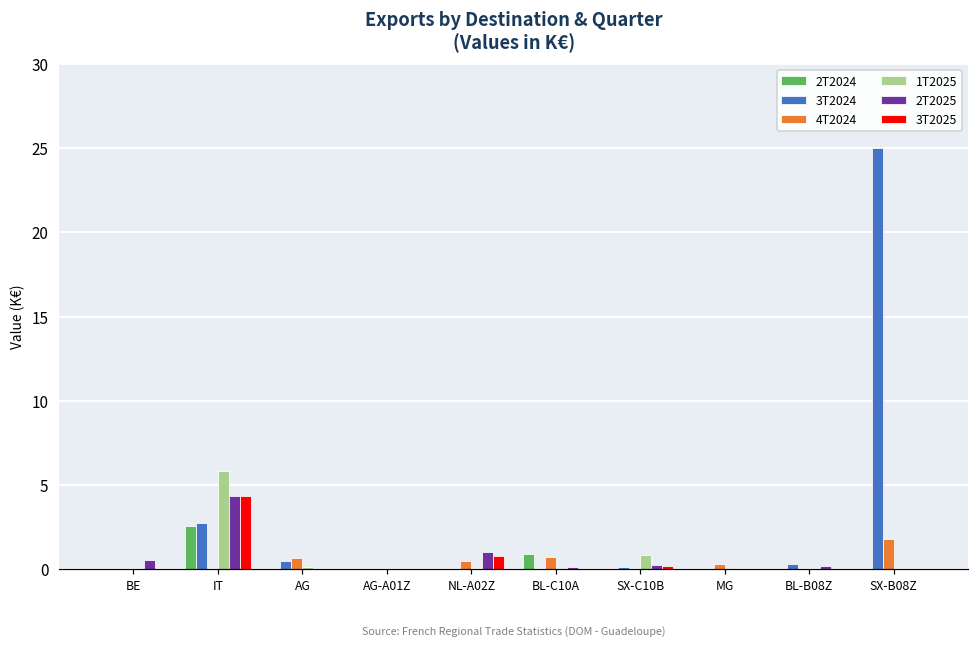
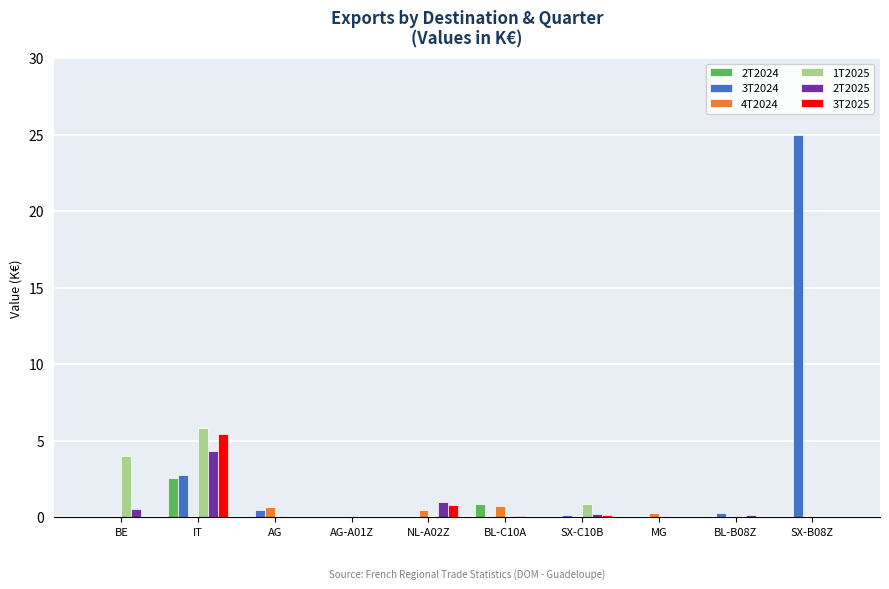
  {
    "2T2024": {
      "BE": 0.0,
      "IT": 2.6,
      "AG": 0.0,
      "AG-A01Z": 0.0,
      "NL-A02Z": 0.0,
      "BL-C10A": 0.9,
      "SX-C10B": 0.0,
      "MG": 0.0,
      "BL-B08Z": 0.0,
      "SX-B08Z": 0.0
    },
    "3T2024": {
      "BE": 0.0,
      "IT": 2.8,
      "AG": 0.5,
      "NL-A02Z": 0.0,
      "BL-C10A": 0.0,
      "MG": 0.0,
      "BL-B08Z": 0.3,
      "SX-B08Z": 25.0
    },
    "4T2024": {
      "BE": 0.0,
      "IT": 0.0,
      "AG": 0.7,
      "NL-A02Z": 0.4,
      "BL-C10A": 0.7,
      "SX-C10B": 0.0,
      "MG": 0.3,
      "BL-B08Z": 0.0,
-     "SX-B08Z": 1.8
+     "SX-B08Z": 0.0
    },
    "1T2025": {
-     "BE": 0,
+     "BE": 4,
      "IT": 5.8,
      "AG-A01Z": 0,
      "NL-A02Z": 0,
      "SX-C10B": 1,
      "BL-B08Z": 0,
      "SX-B08Z": 0
    },
    "2T2025": {
      "BE": 0.5,
      "IT": 4.4,
      "AG": 0.0,
      "AG-A01Z": 0.0,
      "NL-A02Z": 1.0,
      "SX-C10B": 0.2,
      "MG": 0.0,
      "SX-B08Z": 0.0
    },
    "3T2025": {
      "BE": 0.0,
-     "IT": 4.4,
+     "IT": 5.4,
      "AG": 0.0,
      "AG-A01Z": 0.0,
      "NL-A02Z": 0.8,
      "BL-C10A": 0.0,
      "MG": 0.0,
      "BL-B08Z": 0.0,
      "SX-B08Z": 0.0
    }
  }
